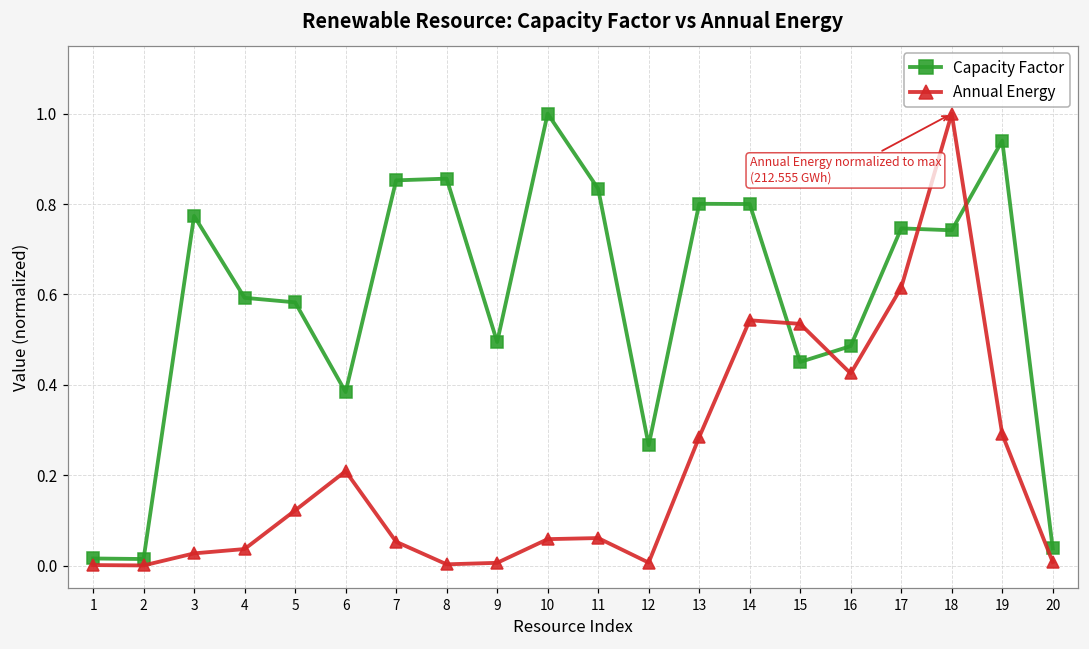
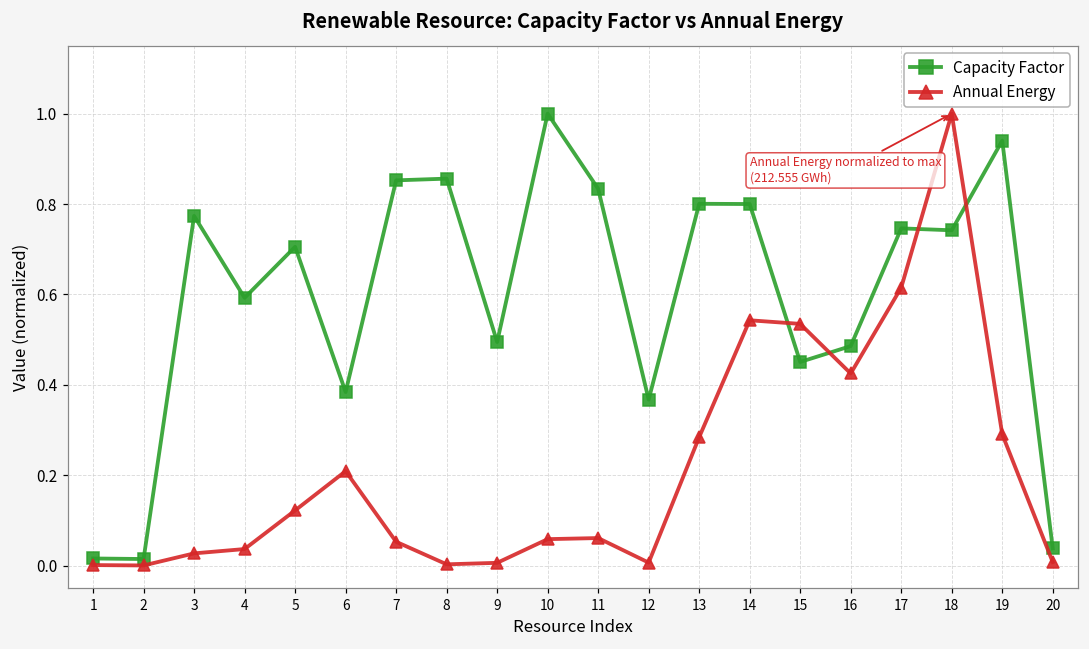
  {
    "Capacity Factor": {
      "1": 0.02,
      "2": 0.01,
      "3": 0.77,
      "4": 0.59,
-     "5": 0.58,
+     "5": 0.71,
      "6": 0.38,
      "7": 0.85,
      "8": 0.86,
      "9": 0.49,
      "10": 1.00,
      "11": 0.83,
-     "12": 0.27,
+     "12": 0.37,
      "13": 0.80,
      "14": 0.80,
      "15": 0.45,
      "16": 0.49,
      "17": 0.75,
      "18": 0.74,
      "19": 0.94,
      "20": 0.04
    },
    "Annual Energy": {
      "1": 0.00,
      "2": 0.00,
      "3": 0.03,
      "4": 0.04,
      "5": 0.12,
      "6": 0.21,
      "7": 0.05,
      "8": 0.00,
      "9": 0.01,
      "10": 0.06,
      "11": 0.06,
      "12": 0.01,
      "13": 0.28,
      "14": 0.54,
      "15": 0.53,
      "16": 0.43,
      "17": 0.61,
      "19": 0.29,
      "20": 0.01
    }
  }
